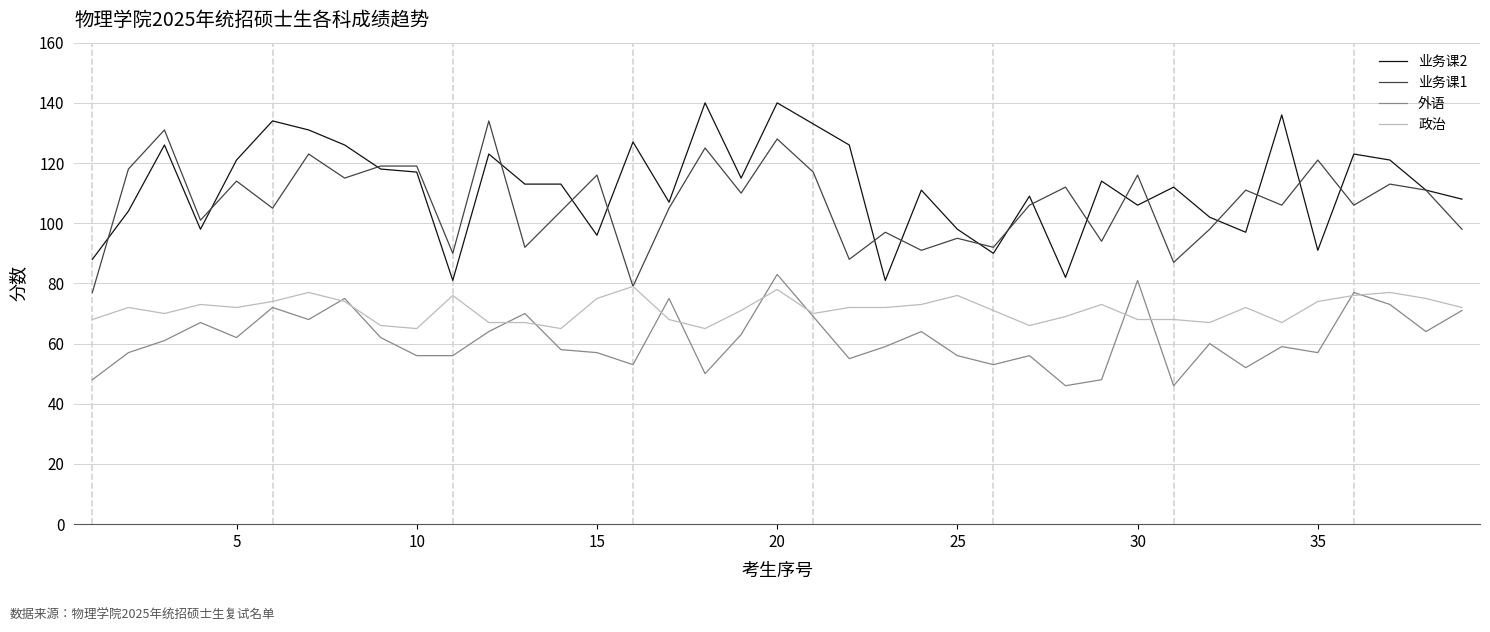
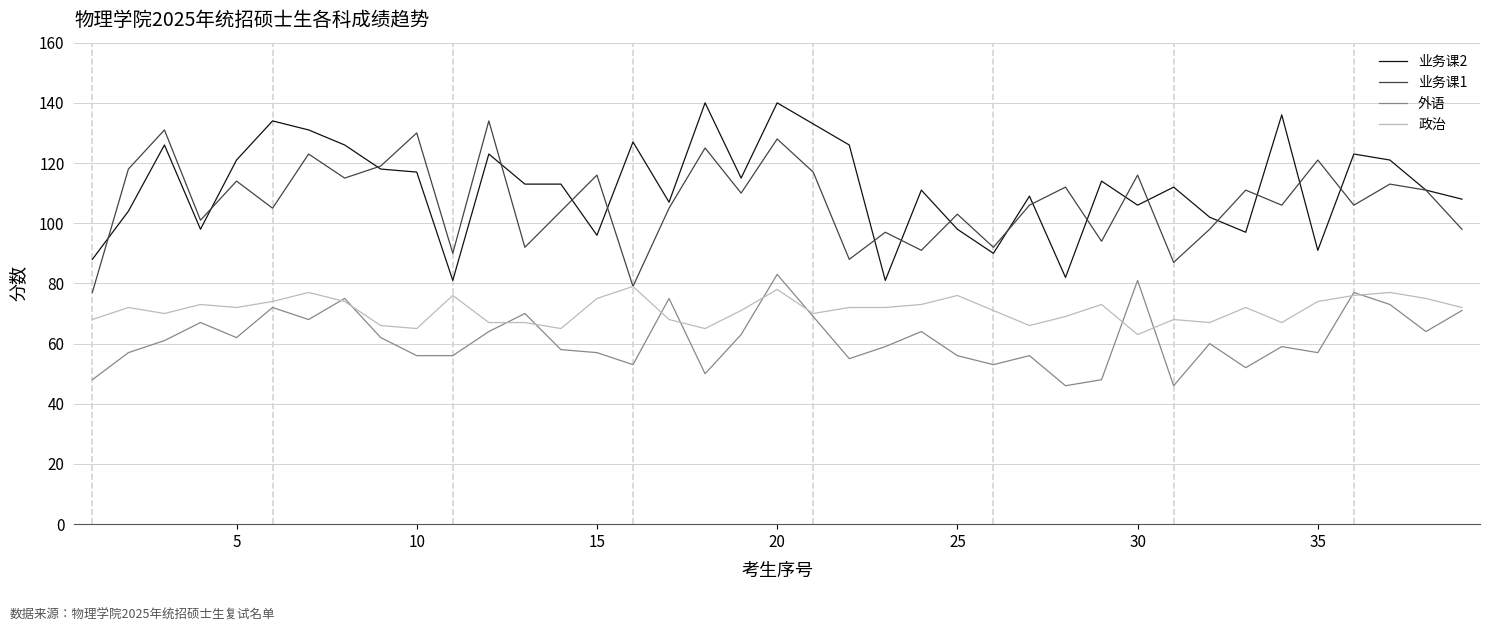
  {
    "业务课2": {
      "5": 121,
      "10": 117,
      "15": 96,
      "20": 140,
      "25": 98,
      "30": 106,
      "35": 91
    },
    "业务课1": {
      "5": 114,
-     "10": 119,
+     "10": 130,
      "15": 116,
      "20": 128,
-     "25": 95,
+     "25": 103,
      "30": 116,
      "35": 121
    },
    "外语": {
      "5": 62,
      "10": 56,
      "15": 57,
      "20": 83,
      "25": 56,
      "30": 81,
      "35": 57
    },
    "政治": {
      "5": 72,
      "10": 65,
      "15": 75,
      "20": 78,
      "25": 76,
-     "30": 68,
+     "30": 63,
      "35": 74
    }
  }
